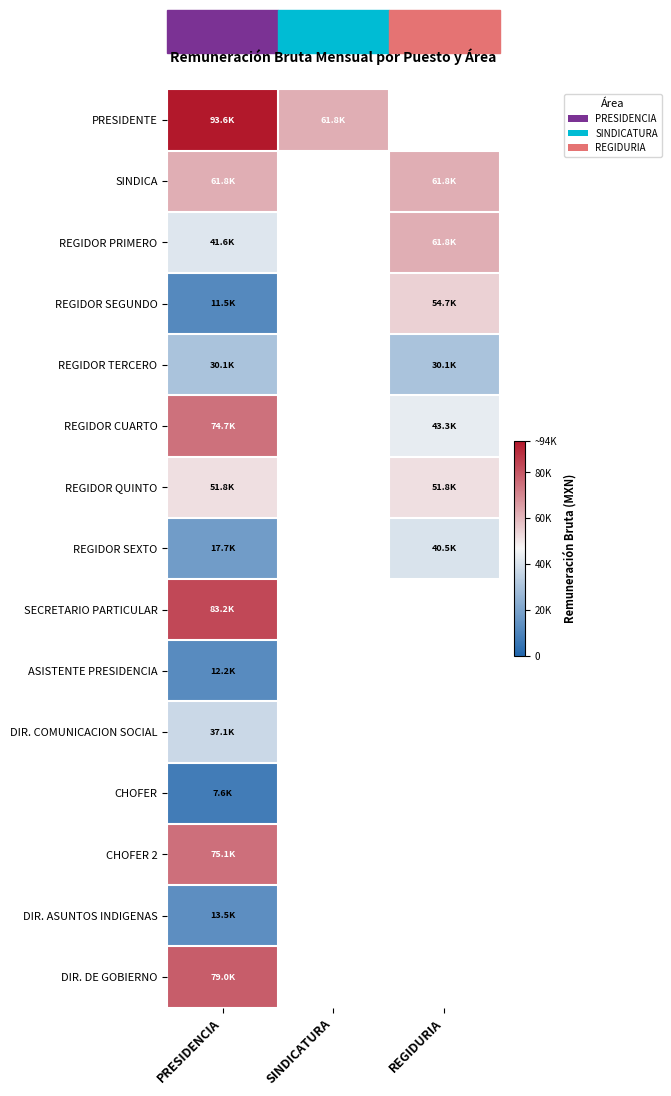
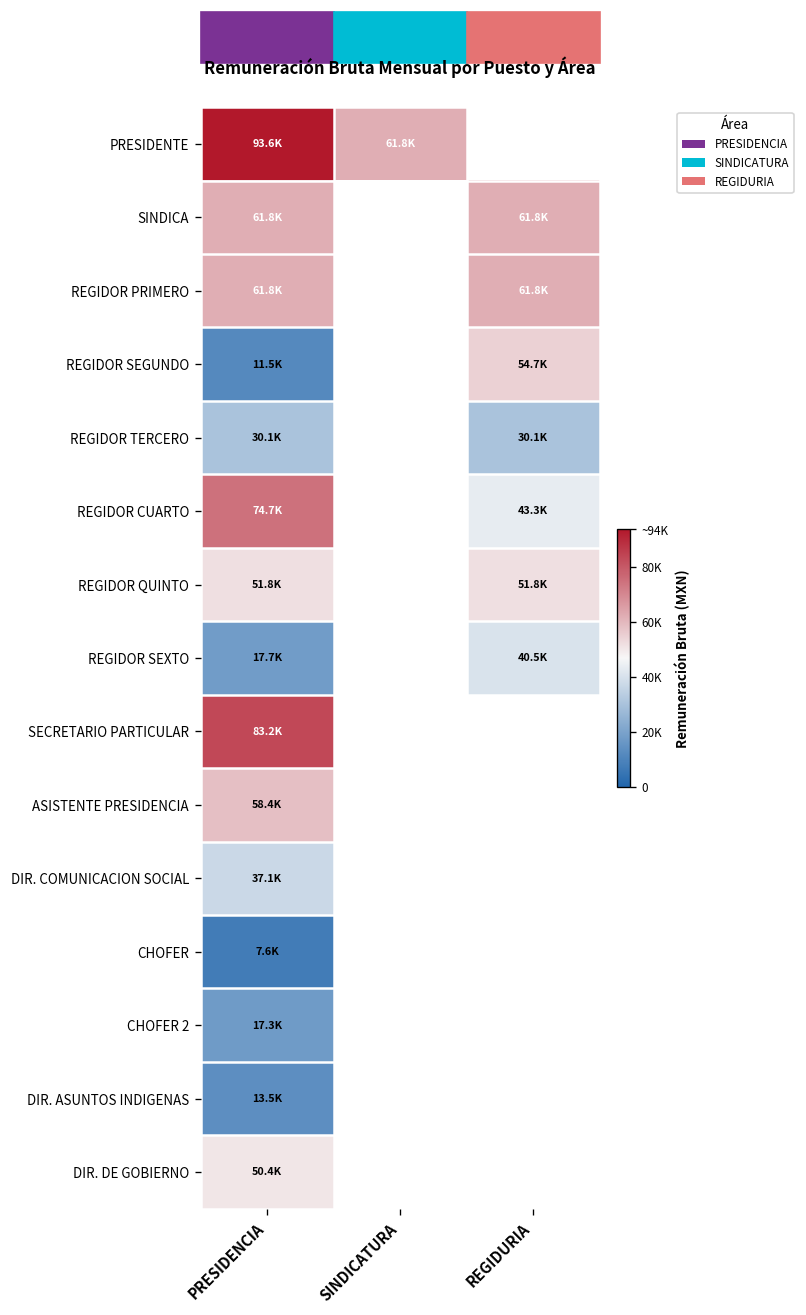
  {
    "PRESIDENTE": {
      "PRESIDENCIA": "93.6K",
      "SINDICATURA": "61.8K"
    },
    "SINDICA": {
      "PRESIDENCIA": "61.8K",
      "REGIDURIA": "61.8K"
    },
    "REGIDOR PRIMERO": {
-     "PRESIDENCIA": "41.6K",
+     "PRESIDENCIA": "61.8K",
      "REGIDURIA": "61.8K"
    },
    "REGIDOR SEGUNDO": {
      "PRESIDENCIA": "11.5K",
      "REGIDURIA": "54.7K"
    },
    "REGIDOR TERCERO": {
      "PRESIDENCIA": "30.1K",
      "REGIDURIA": "30.1K"
    },
    "REGIDOR CUARTO": {
      "PRESIDENCIA": "74.7K",
      "REGIDURIA": "43.3K"
    },
    "REGIDOR QUINTO": {
      "PRESIDENCIA": "51.8K",
      "REGIDURIA": "51.8K"
    },
    "REGIDOR SEXTO": {
      "PRESIDENCIA": "17.7K",
      "REGIDURIA": "40.5K"
    },
    "SECRETARIO PARTICULAR": {
      "PRESIDENCIA": "83.2K"
    },
    "ASISTENTE PRESIDENCIA": {
-     "PRESIDENCIA": "12.2K"
+     "PRESIDENCIA": "58.4K"
    },
    "DIR. COMUNICACION SOCIAL": {
      "PRESIDENCIA": "37.1K"
    },
    "CHOFER": {
      "PRESIDENCIA": "7.6K"
    },
    "CHOFER 2": {
-     "PRESIDENCIA": "75.1K"
+     "PRESIDENCIA": "17.3K"
    },
    "DIR. ASUNTOS INDIGENAS": {
      "PRESIDENCIA": "13.5K"
    },
    "DIR. DE GOBIERNO": {
-     "PRESIDENCIA": "79.0K"
+     "PRESIDENCIA": "50.4K"
    }
  }
